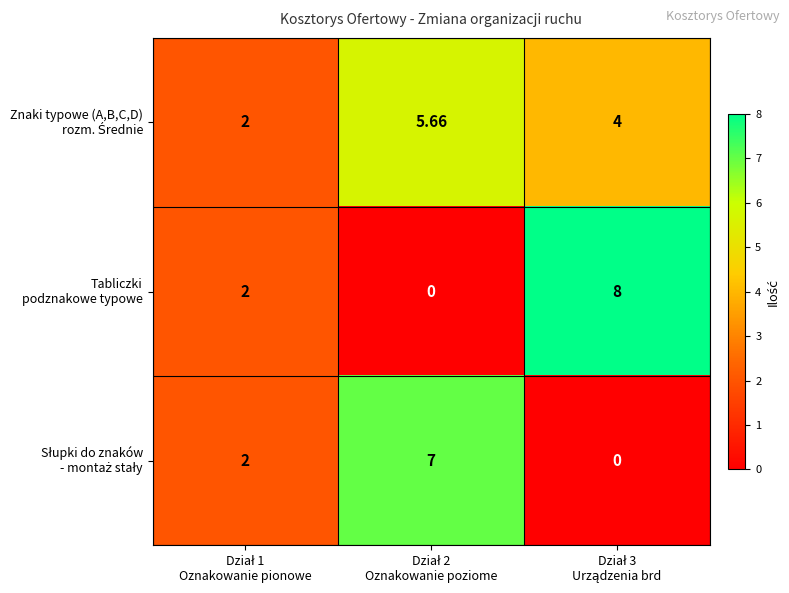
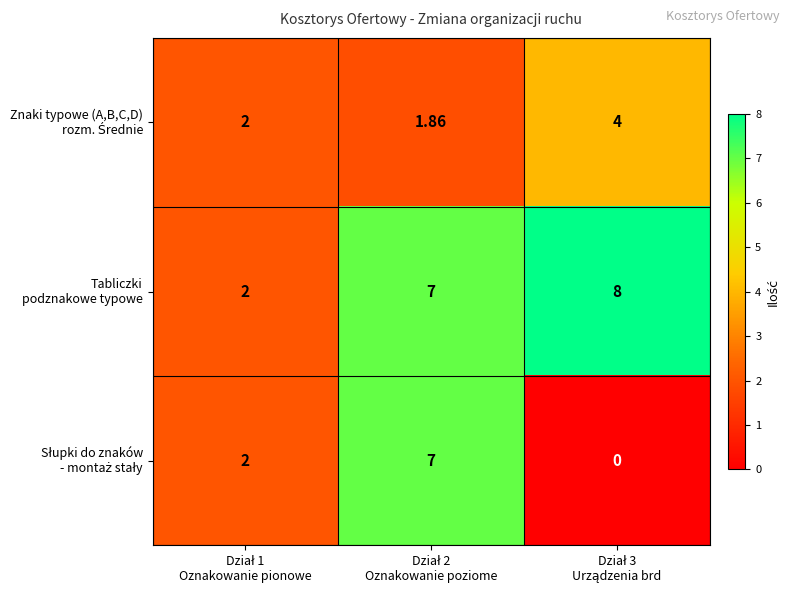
  {
    "Znaki typowe (A,B,C,D) rozm. Średnie": {
      "Dział 1 Oznakowanie pionowe": 2,
-     "Dział 2 Oznakowanie poziome": 5.66,
+     "Dział 2 Oznakowanie poziome": 1.86,
      "Dział 3 Urządzenia brd": 4
    },
    "Tabliczki podznakowe typowe": {
      "Dział 1 Oznakowanie pionowe": 2,
-     "Dział 2 Oznakowanie poziome": 0,
+     "Dział 2 Oznakowanie poziome": 7,
      "Dział 3 Urządzenia brd": 8
    },
    "Słupki do znaków - montaż stały": {
      "Dział 1 Oznakowanie pionowe": 2,
      "Dział 2 Oznakowanie poziome": 7,
      "Dział 3 Urządzenia brd": 0
    }
  }
